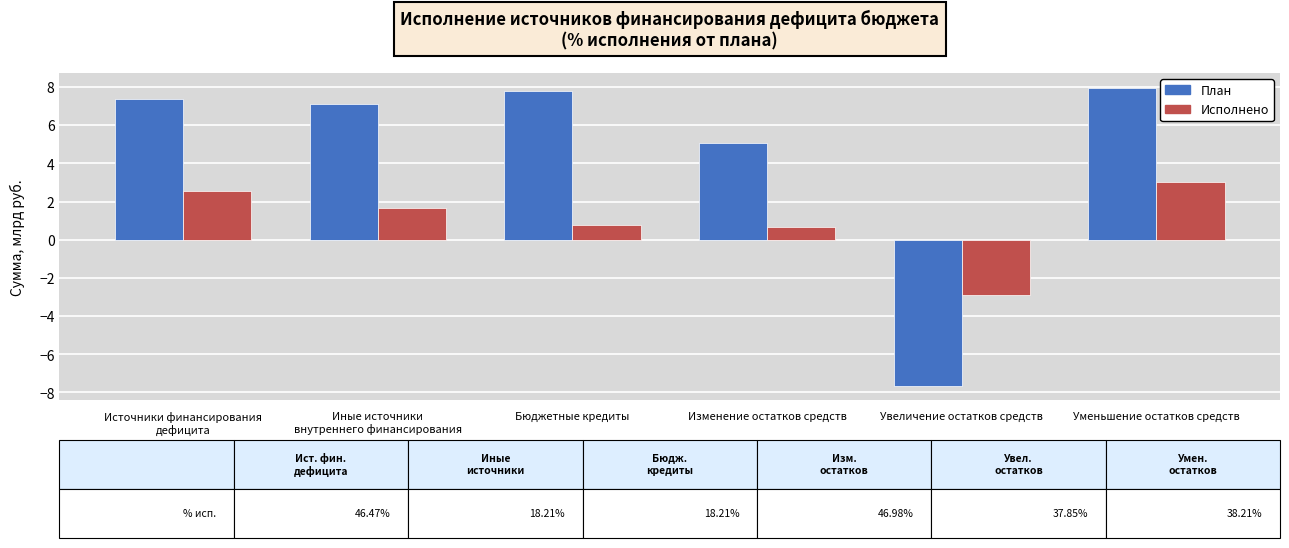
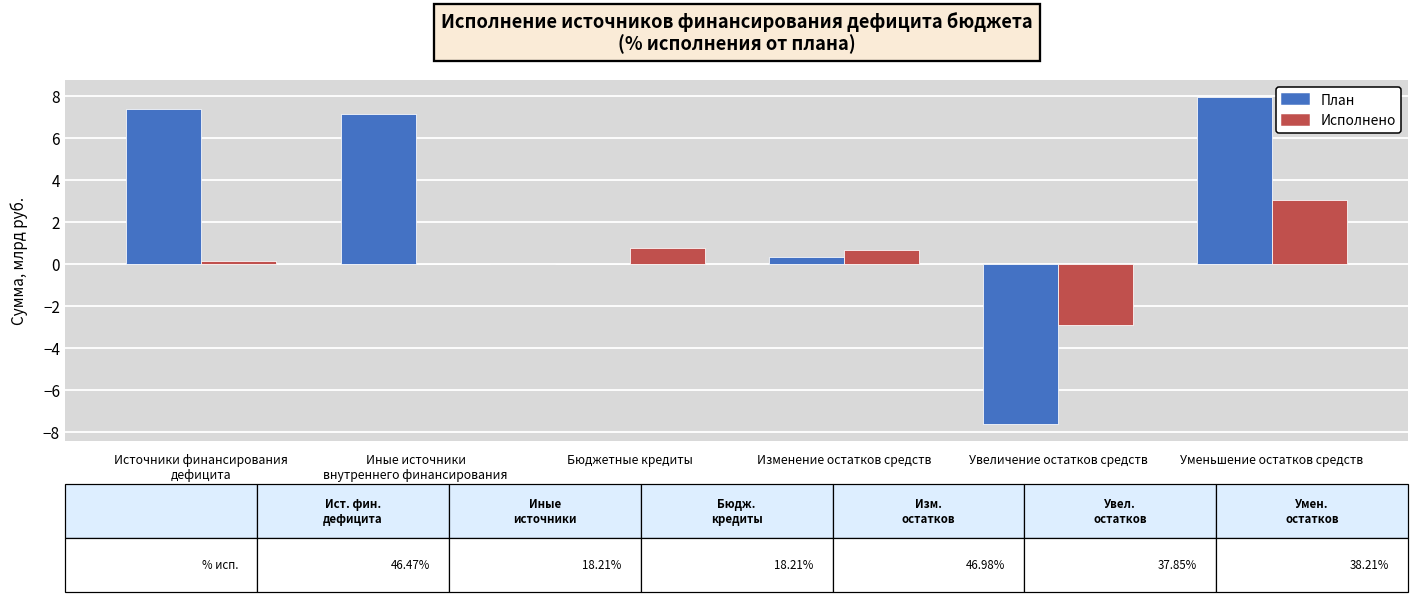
  {
    "План": {
      "Источники финансирования дефицита": 7.4,
      "Иные источники внутреннего финансирования": 7.1,
-     "Бюджетные кредиты": 7.8,
-     "Изменение остатков средств": 5.1,
+     "Бюджетные кредиты": 0.0,
+     "Изменение остатков средств": 0.3,
      "Увеличение остатков средств": -7.6,
      "Уменьшение остатков средств": 8.0
    },
    "Исполнено": {
-     "Источники финансирования дефицита": 2.5,
-     "Иные источники внутреннего финансирования": 1.7,
+     "Источники финансирования дефицита": 0.1,
+     "Иные источники внутреннего финансирования": 0.0,
      "Бюджетные кредиты": 0.8,
      "Изменение остатков средств": 0.7,
      "Увеличение остатков средств": -2.9,
      "Уменьшение остатков средств": 3.0
    }
  }
